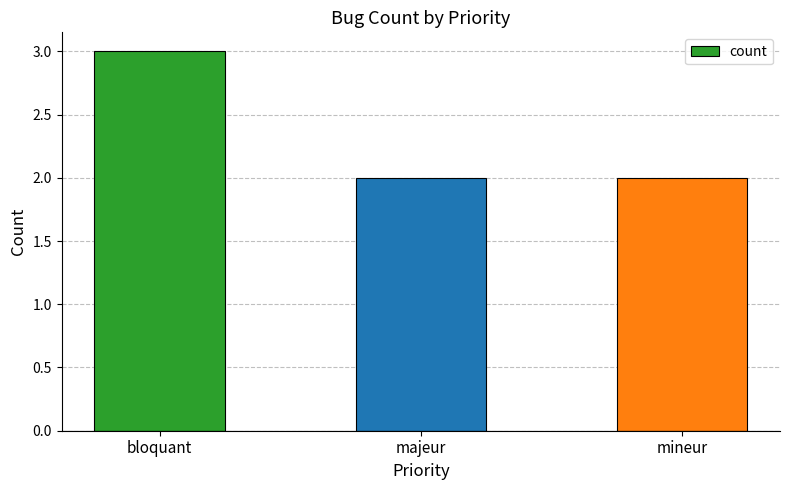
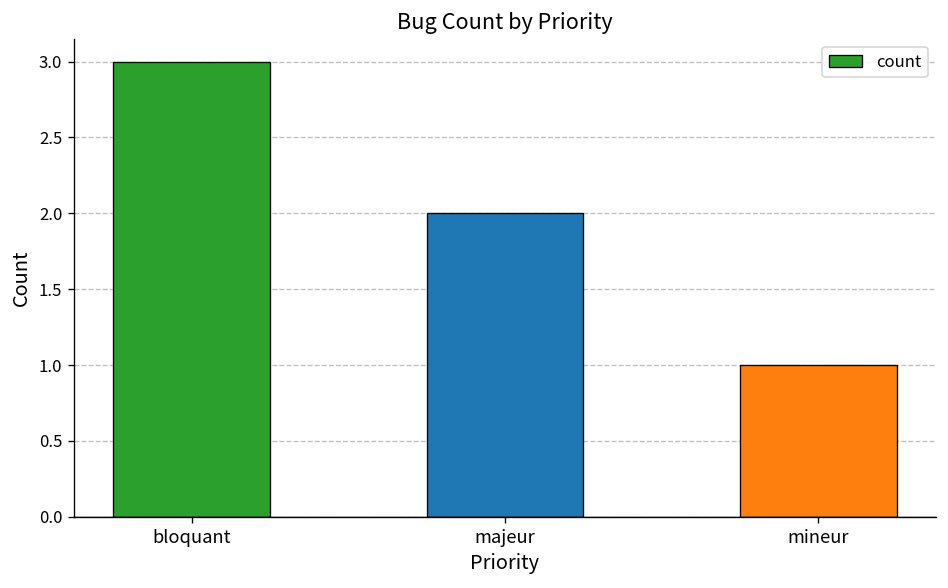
  {
    "bloquant": 3,
    "majeur": 2,
-   "mineur": 2
+   "mineur": 1
  }
